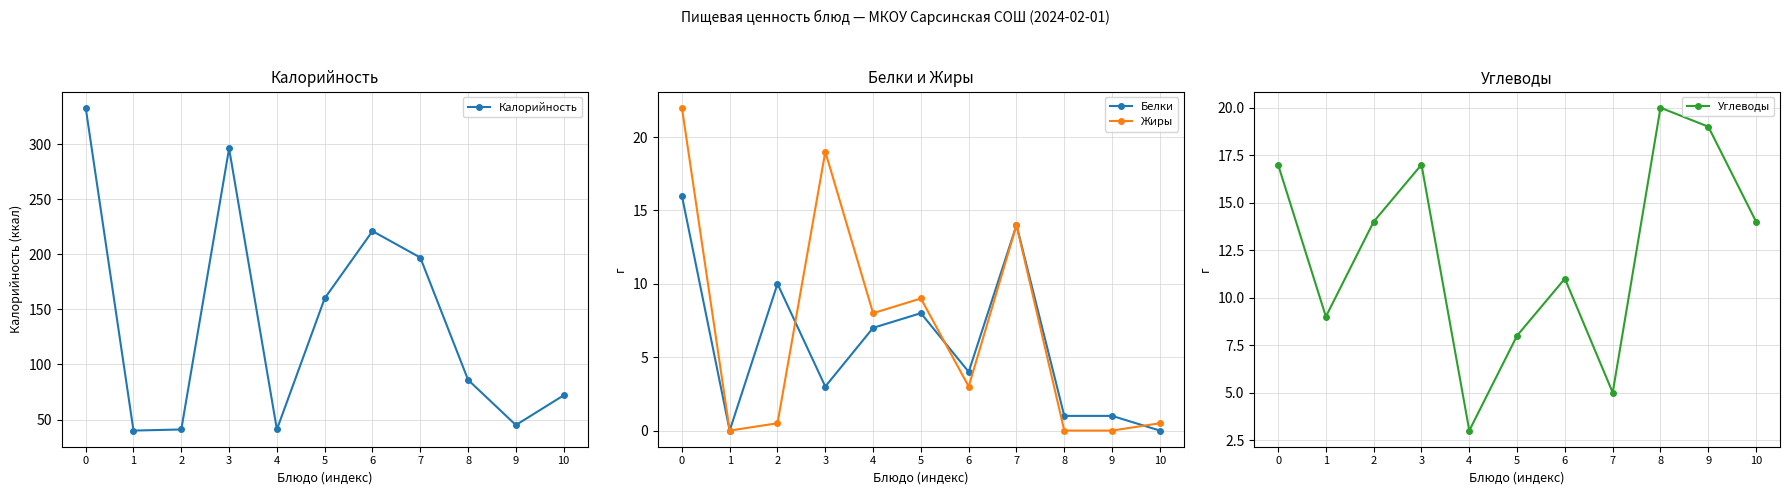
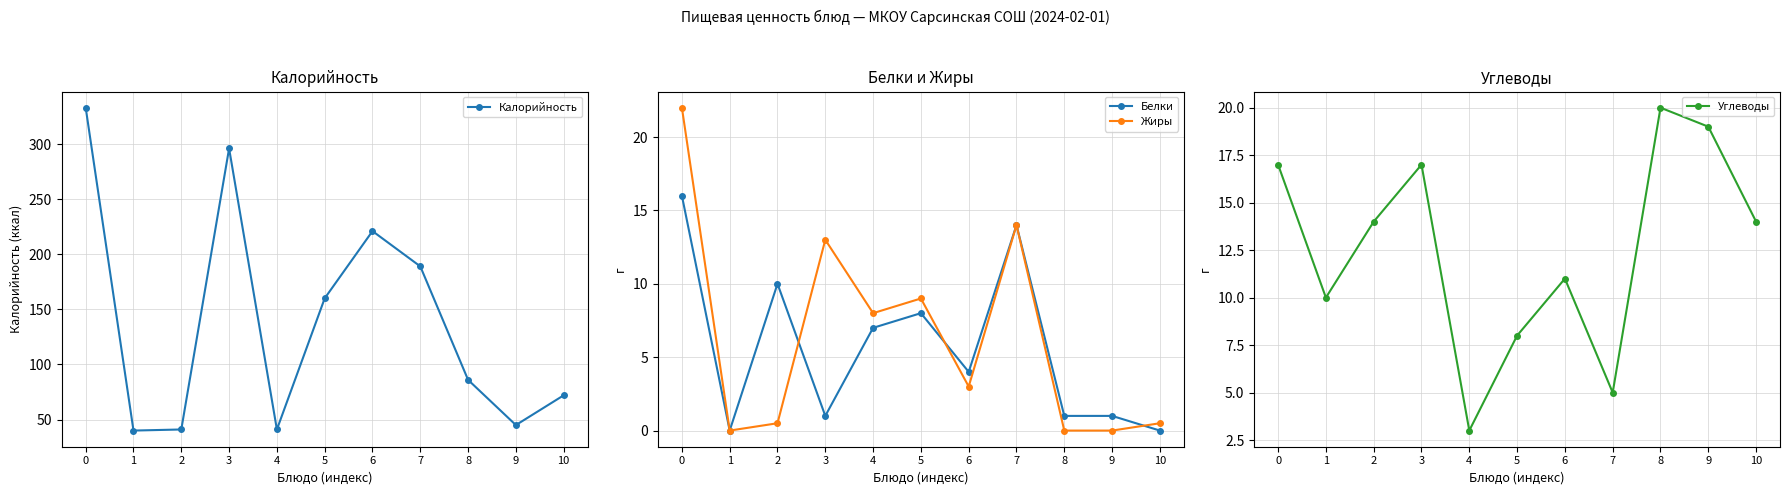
  {
    "Калорийность": {
      "0": 333,
      "1": 40,
      "2": 41,
      "3": 296,
      "4": 41,
      "5": 160,
      "6": 221,
-     "7": 197,
+     "7": 189,
      "8": 86,
      "9": 45,
      "10": 72
    },
    "Белки и Жиры": {
      "Белки": {
        "0": 16,
        "2": 10,
-       "3": 3,
+       "3": 1,
        "4": 7,
        "5": 8,
        "6": 4,
        "8": 1,
        "9": 1,
        "10": 0
      },
      "Жиры": {
        "0": 22,
        "2": 0.5,
-       "3": 19,
+       "3": 13,
        "4": 8,
        "5": 9,
        "6": 3,
        "8": 0,
        "9": 0,
        "10": 0.5
      }
    },
    "Углеводы": {
      "0": 17,
-     "1": 9,
+     "1": 10,
      "2": 14,
      "3": 17,
      "4": 3,
      "5": 8,
      "6": 11,
      "7": 5,
      "8": 20,
      "9": 19,
      "10": 14
    }
  }
